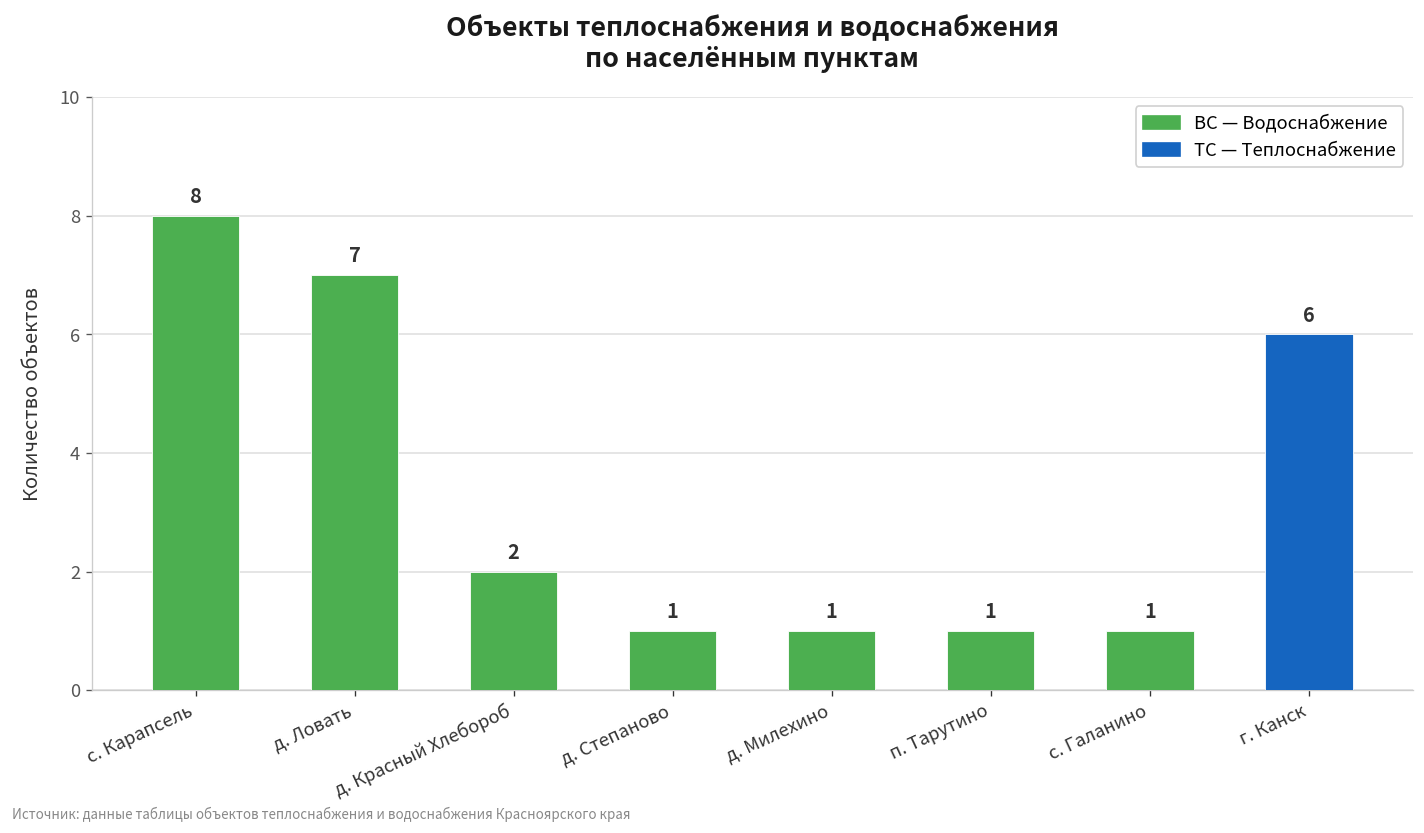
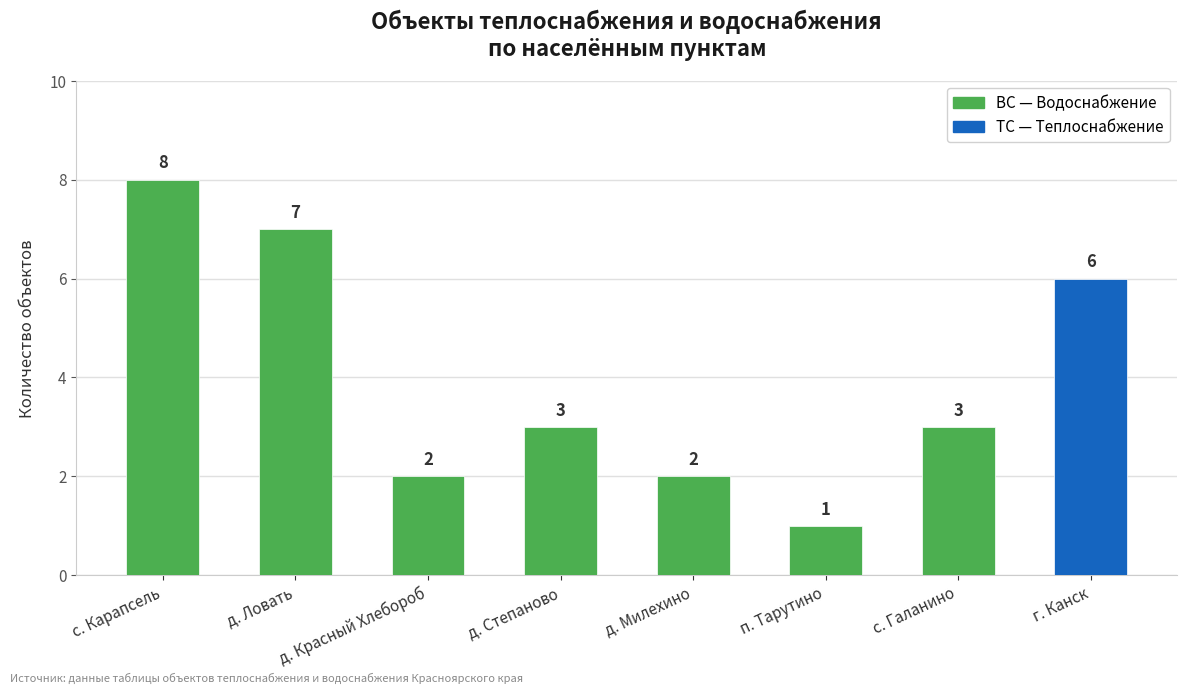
  {
    "с. Карапсель": 8,
    "д. Ловать": 7,
    "д. Красный Хлебороб": 2,
-   "д. Степаново": 1,
-   "д. Милехино": 1,
+   "д. Степаново": 3,
+   "д. Милехино": 2,
    "п. Тарутино": 1,
-   "с. Галанино": 1,
+   "с. Галанино": 3,
    "г. Канск": 6
  }
